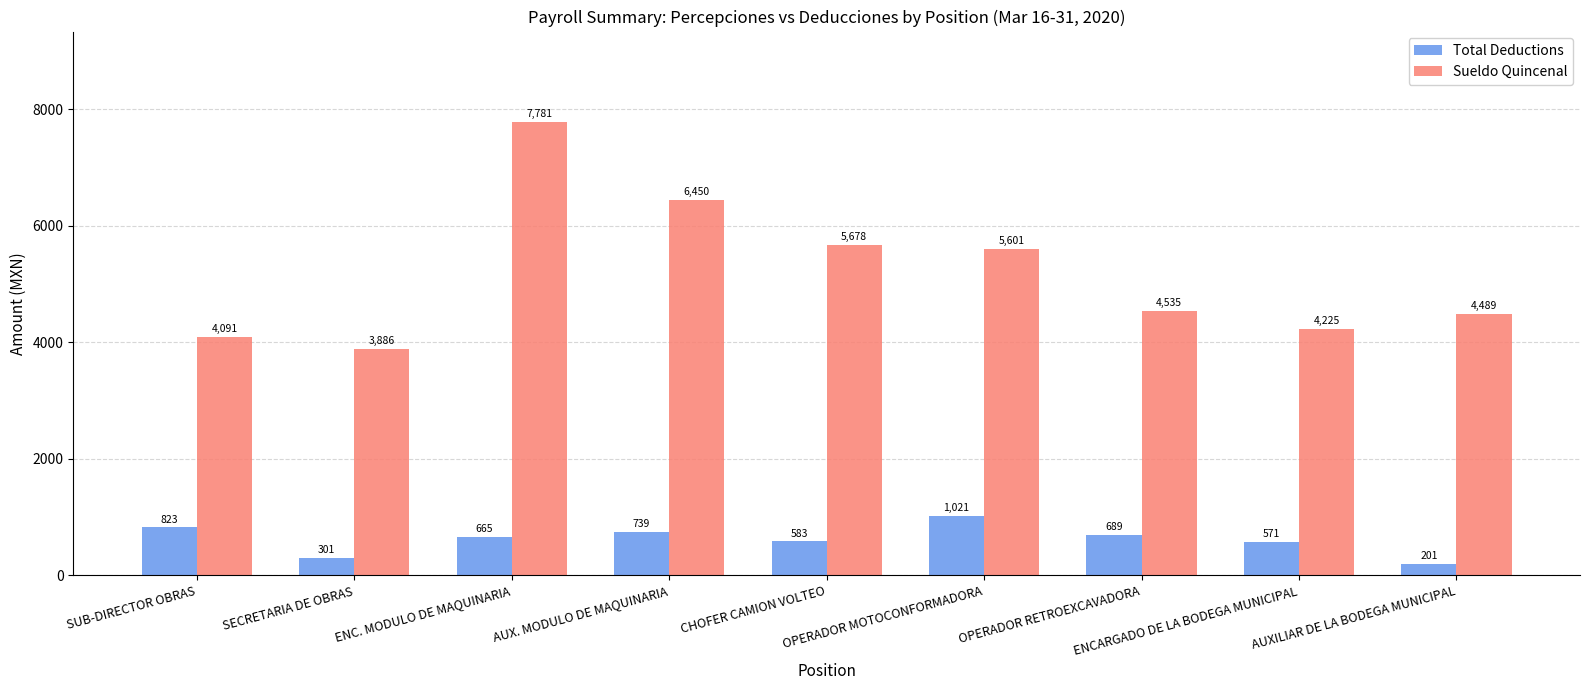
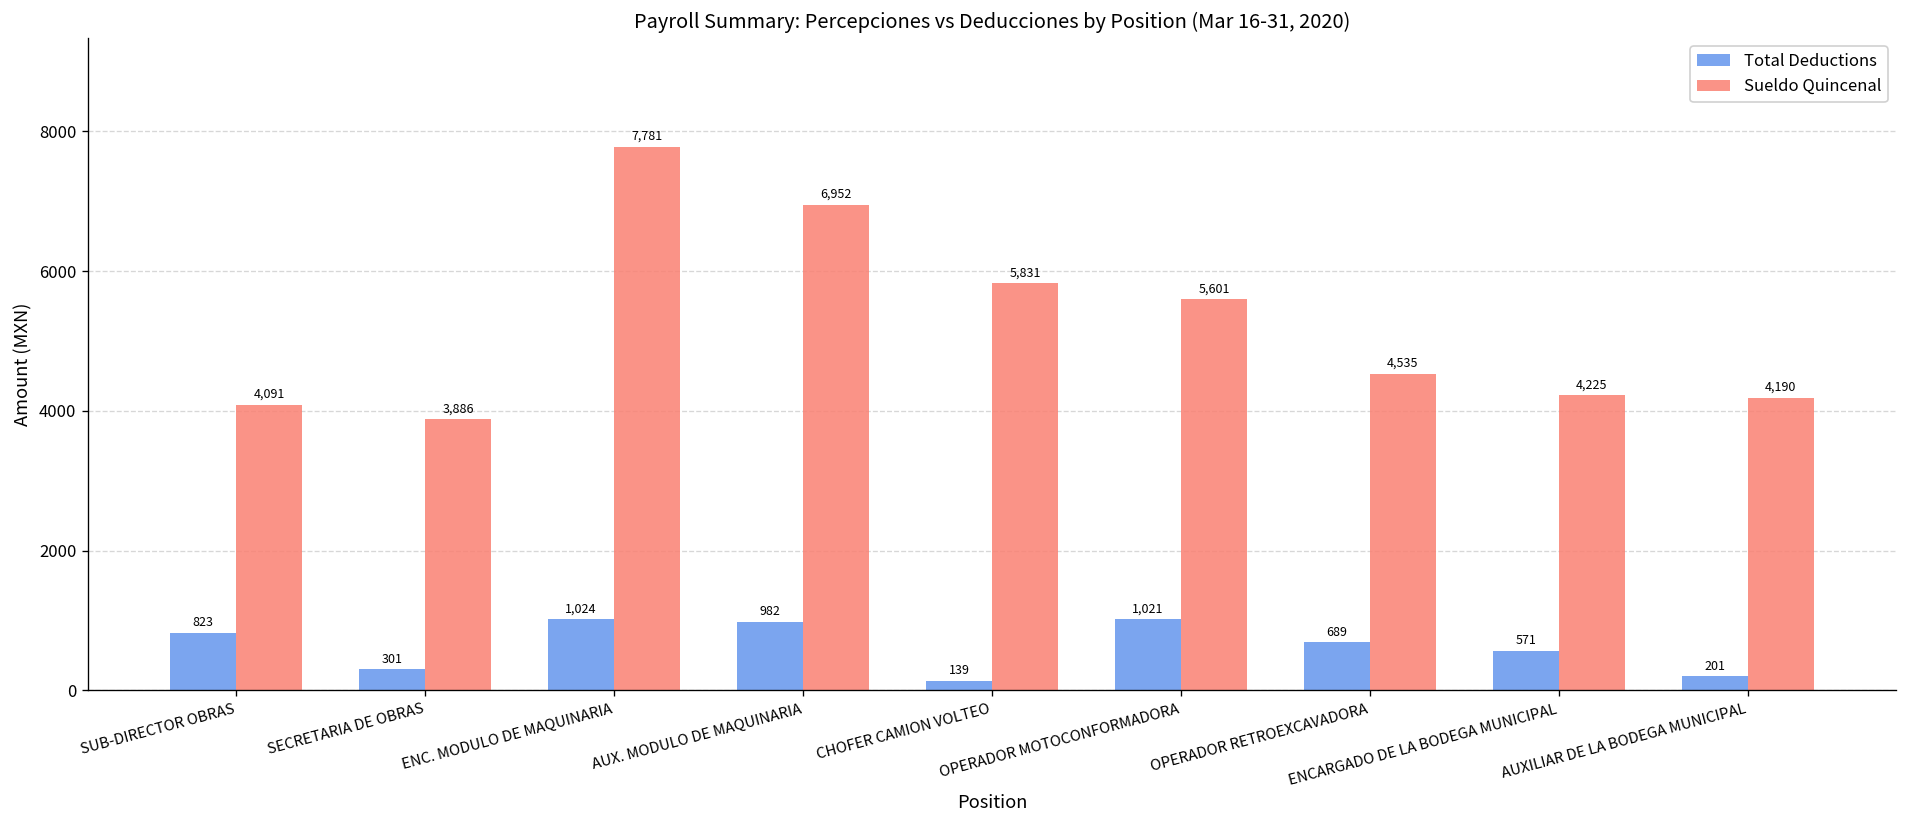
  {
    "Total Deductions": {
      "SUB-DIRECTOR OBRAS": "823",
      "SECRETARIA DE OBRAS": "301",
-     "ENC. MODULO DE MAQUINARIA": "665",
-     "AUX. MODULO DE MAQUINARIA": "739",
-     "CHOFER CAMION VOLTEO": "583",
+     "ENC. MODULO DE MAQUINARIA": "1,024",
+     "AUX. MODULO DE MAQUINARIA": "982",
+     "CHOFER CAMION VOLTEO": "139",
      "OPERADOR MOTOCONFORMADORA": "1,021",
      "OPERADOR RETROEXCAVADORA": "689",
      "ENCARGADO DE LA BODEGA MUNICIPAL": "571",
      "AUXILIAR DE LA BODEGA MUNICIPAL": "201"
    },
    "Sueldo Quincenal": {
      "SUB-DIRECTOR OBRAS": "4,091",
      "SECRETARIA DE OBRAS": "3,886",
      "ENC. MODULO DE MAQUINARIA": "7,781",
-     "AUX. MODULO DE MAQUINARIA": "6,450",
-     "CHOFER CAMION VOLTEO": "5,678",
+     "AUX. MODULO DE MAQUINARIA": "6,952",
+     "CHOFER CAMION VOLTEO": "5,831",
      "OPERADOR MOTOCONFORMADORA": "5,601",
      "OPERADOR RETROEXCAVADORA": "4,535",
      "ENCARGADO DE LA BODEGA MUNICIPAL": "4,225",
-     "AUXILIAR DE LA BODEGA MUNICIPAL": "4,489"
+     "AUXILIAR DE LA BODEGA MUNICIPAL": "4,190"
    }
  }
